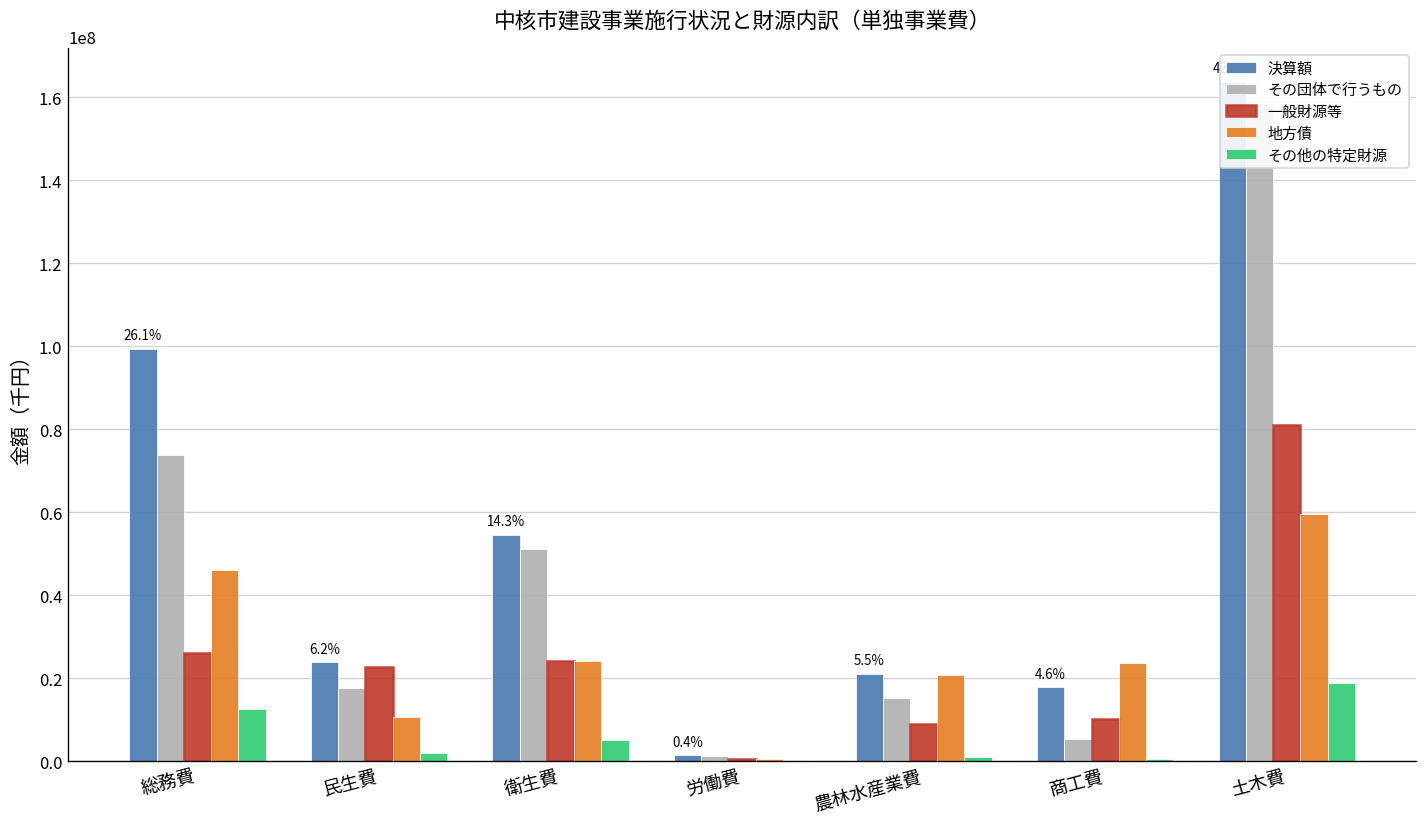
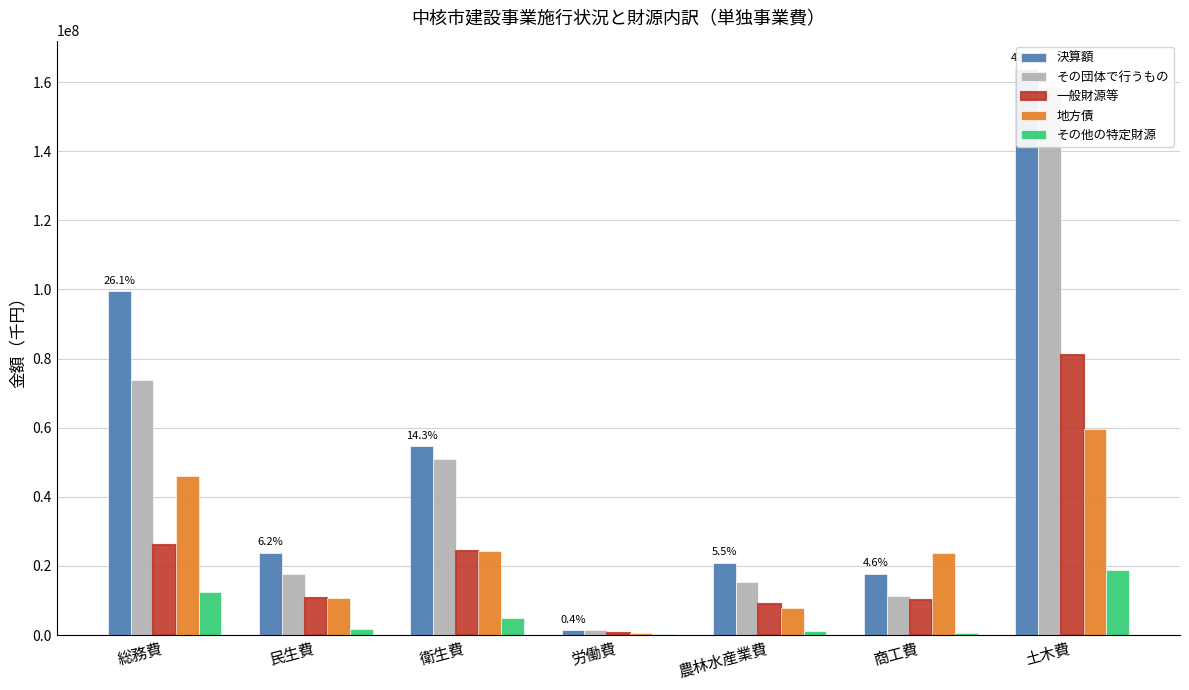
  {
    "その団体で行うもの": {
      "総務費": 74000000,
      "民生費": 18000000,
      "衛生費": 51000000,
      "労働費": 1000000,
      "農林水産業費": 15000000,
-     "商工費": 5000000
+     "商工費": 11000000
    },
    "一般財源等": {
      "総務費": 26000000,
-     "民生費": 23000000,
+     "民生費": 11000000,
      "衛生費": 24000000,
      "農林水産業費": 9000000,
      "商工費": 10000000,
      "土木費": 81000000
    },
    "地方債": {
      "総務費": 46000000,
      "民生費": 11000000,
      "衛生費": 24000000,
-     "農林水産業費": 21000000,
+     "農林水産業費": 8000000,
      "商工費": 24000000,
      "土木費": 60000000
    },
    "その他の特定財源": {
      "総務費": 12000000,
      "民生費": 2000000,
      "衛生費": 5000000,
      "農林水産業費": 1000000,
      "土木費": 19000000
    }
  }
